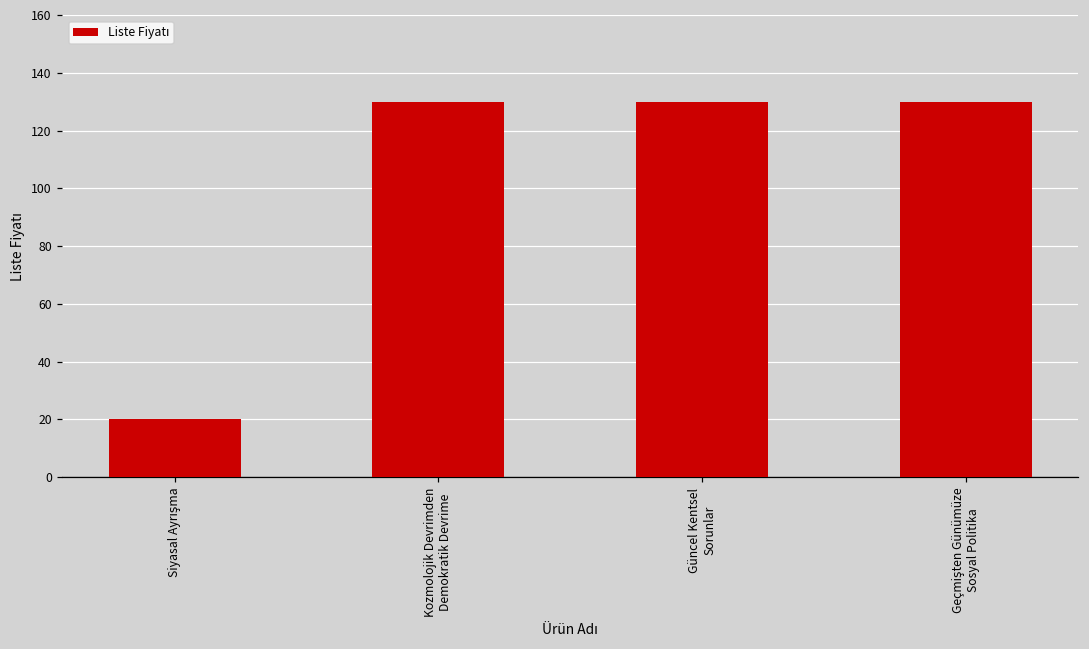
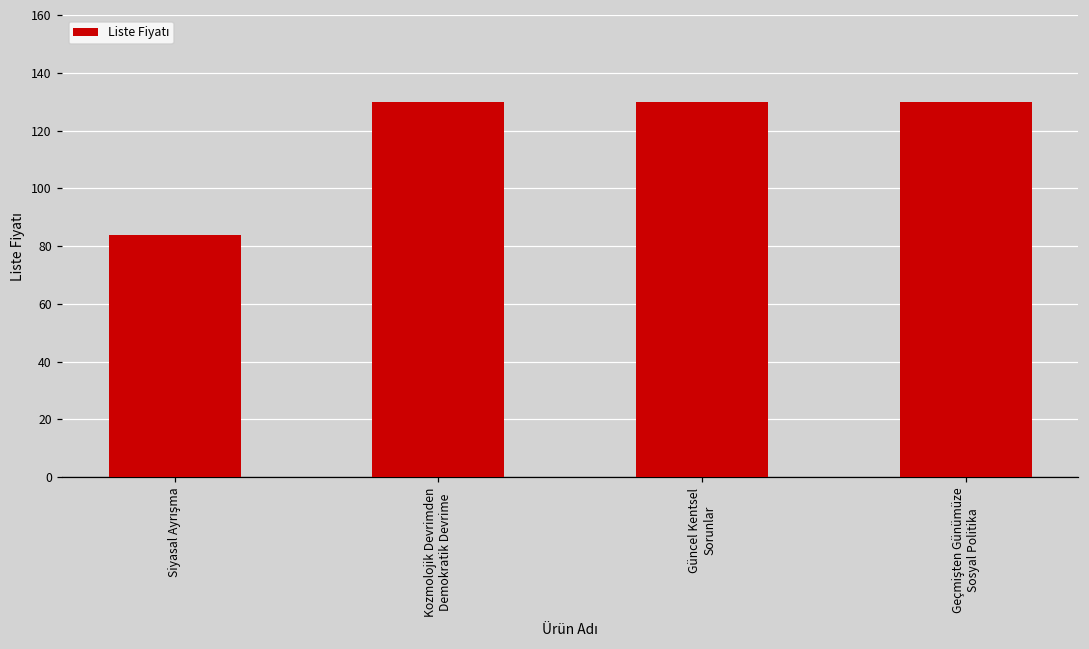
  {
-   "Siyasal Ayrışma": 20,
+   "Siyasal Ayrışma": 84,
    "Kozmolojik Devrimden Demokratik Devrime": 130,
    "Güncel Kentsel Sorunlar": 130,
    "Geçmişten Günümüze Sosyal Politika": 130
  }
